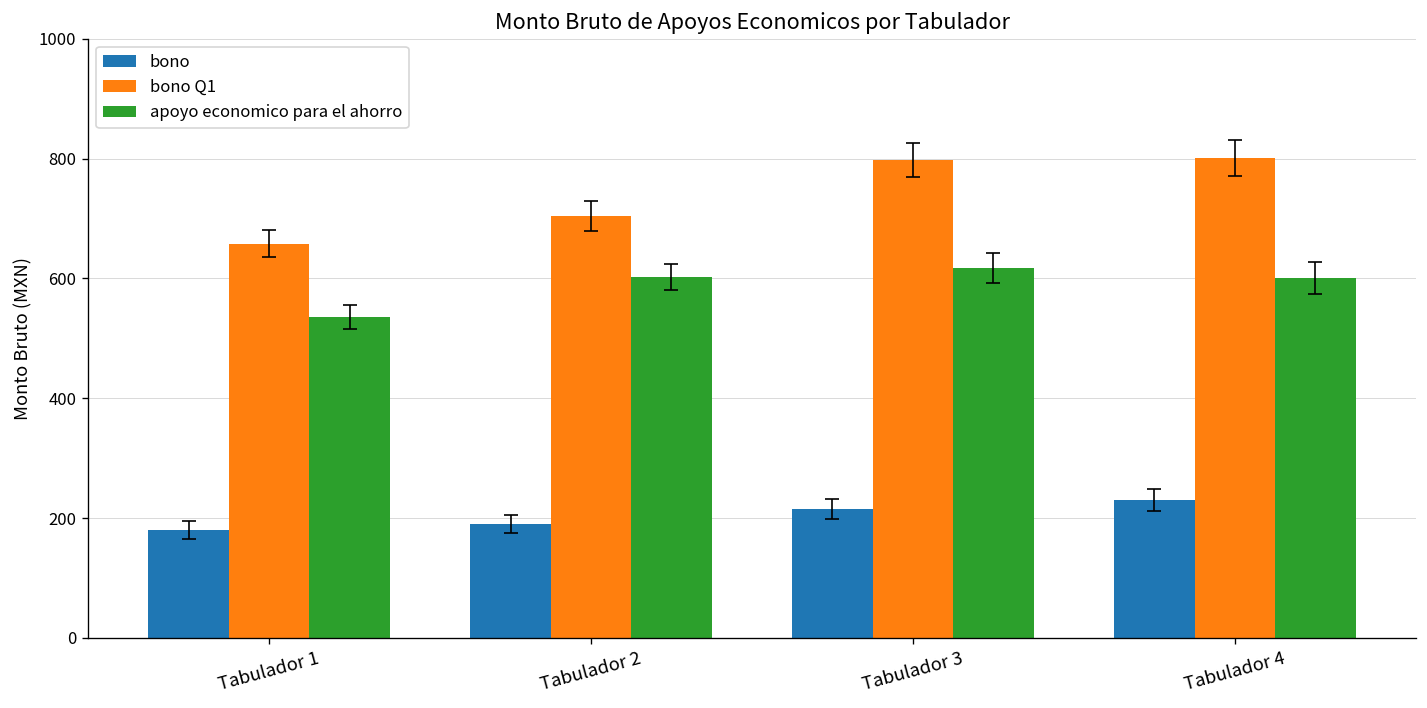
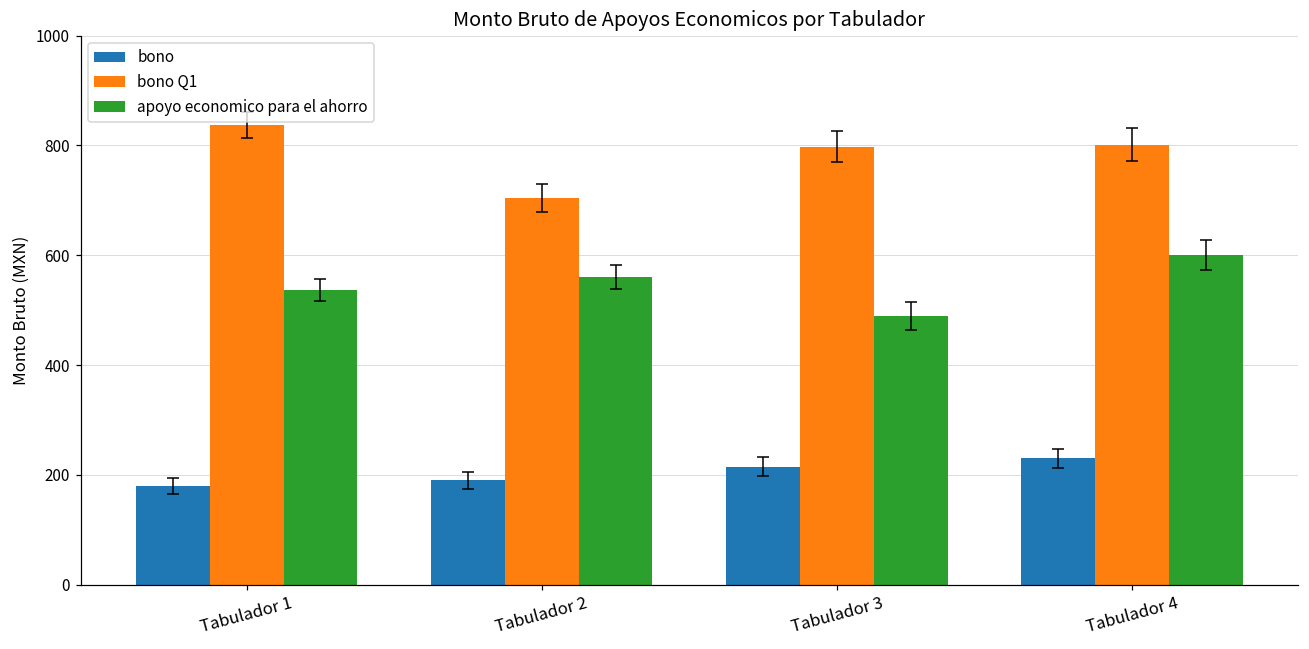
  {
    "bono Q1": {
-     "Tabulador 1": 660,
+     "Tabulador 1": 840,
      "Tabulador 2": 700,
      "Tabulador 3": 800,
      "Tabulador 4": 800
    },
    "apoyo economico para el ahorro": {
      "Tabulador 1": 540,
-     "Tabulador 2": 600,
-     "Tabulador 3": 620,
+     "Tabulador 2": 560,
+     "Tabulador 3": 490,
      "Tabulador 4": 600
    }
  }
